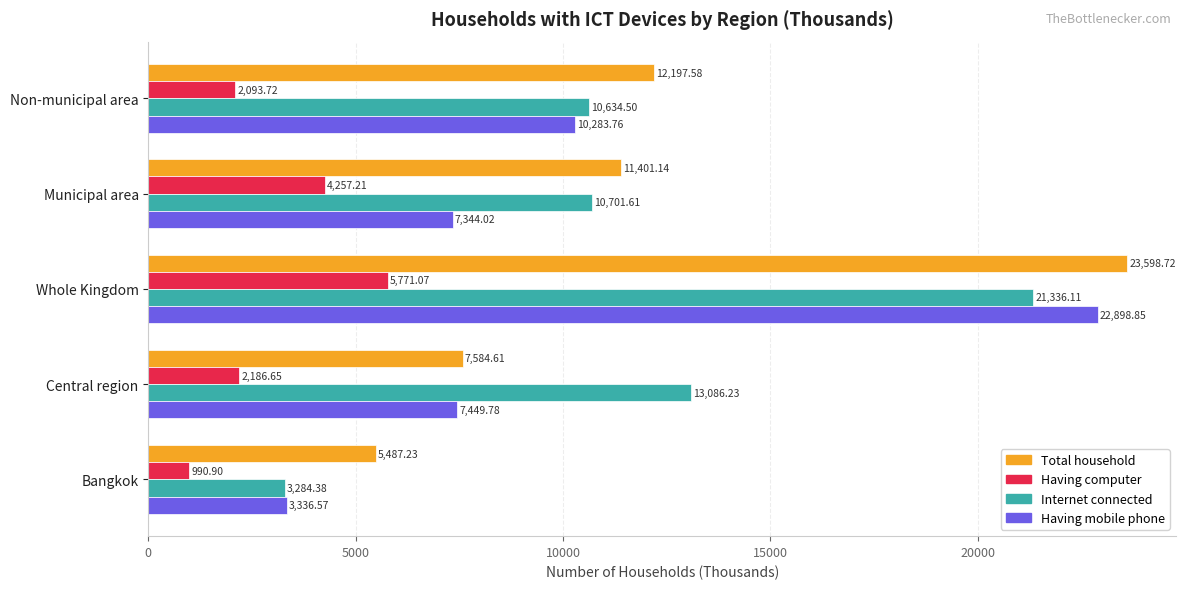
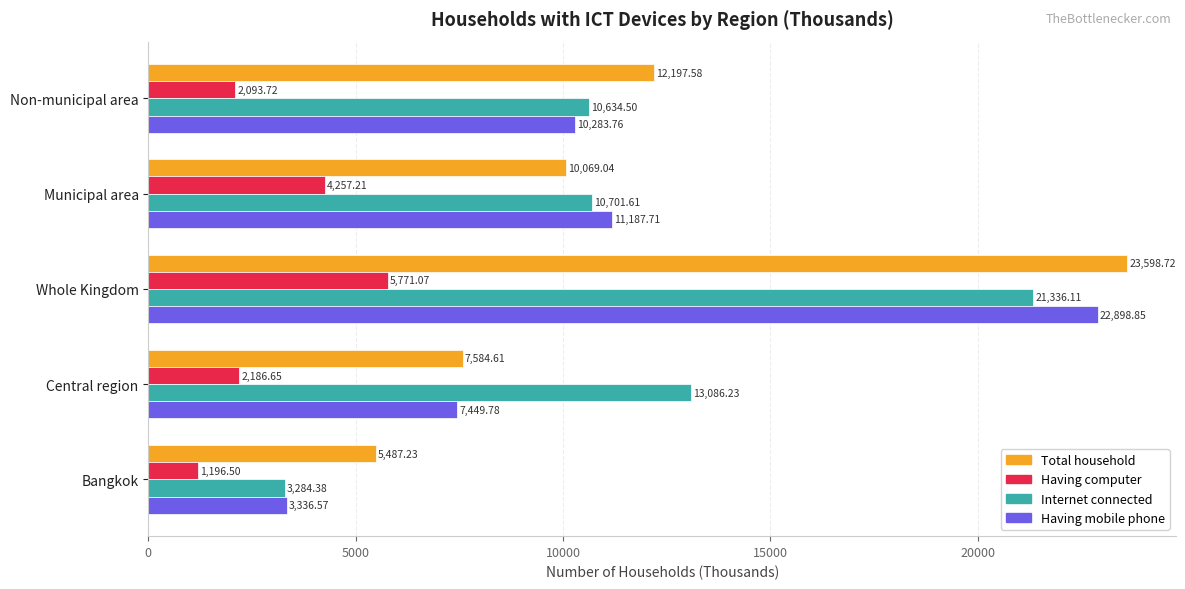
  {
    "Total household": {
      "Non-municipal area": "12,197.58",
-     "Municipal area": "11,401.14",
+     "Municipal area": "10,069.04",
      "Whole Kingdom": "23,598.72",
      "Central region": "7,584.61",
      "Bangkok": "5,487.23"
    },
    "Having computer": {
      "Non-municipal area": "2,093.72",
      "Municipal area": "4,257.21",
      "Whole Kingdom": "5,771.07",
      "Central region": "2,186.65",
-     "Bangkok": "990.90"
+     "Bangkok": "1,196.50"
    },
    "Internet connected": {
      "Non-municipal area": "10,634.50",
      "Municipal area": "10,701.61",
      "Whole Kingdom": "21,336.11",
      "Central region": "13,086.23",
      "Bangkok": "3,284.38"
    },
    "Having mobile phone": {
      "Non-municipal area": "10,283.76",
-     "Municipal area": "7,344.02",
+     "Municipal area": "11,187.71",
      "Whole Kingdom": "22,898.85",
      "Central region": "7,449.78",
      "Bangkok": "3,336.57"
    }
  }
